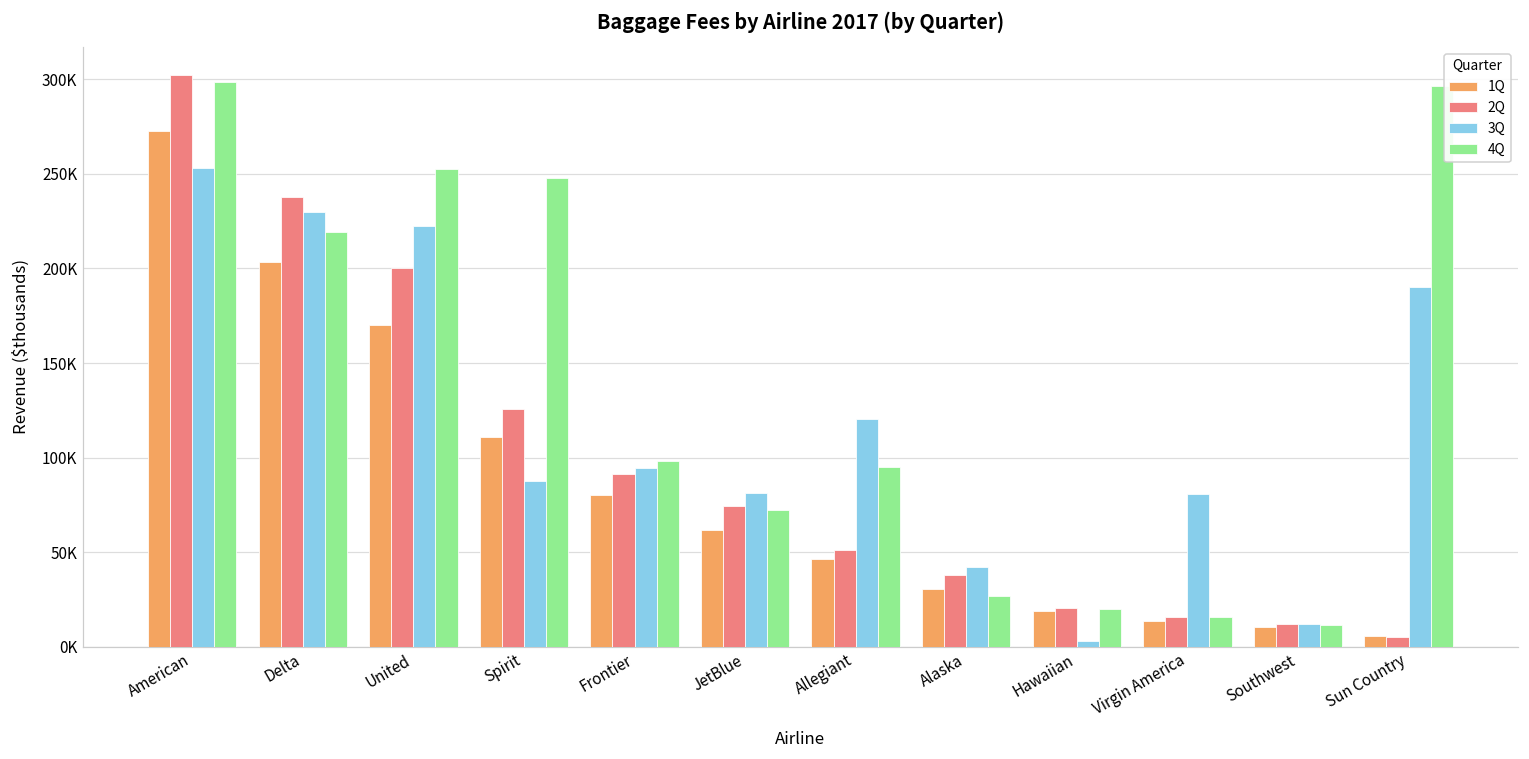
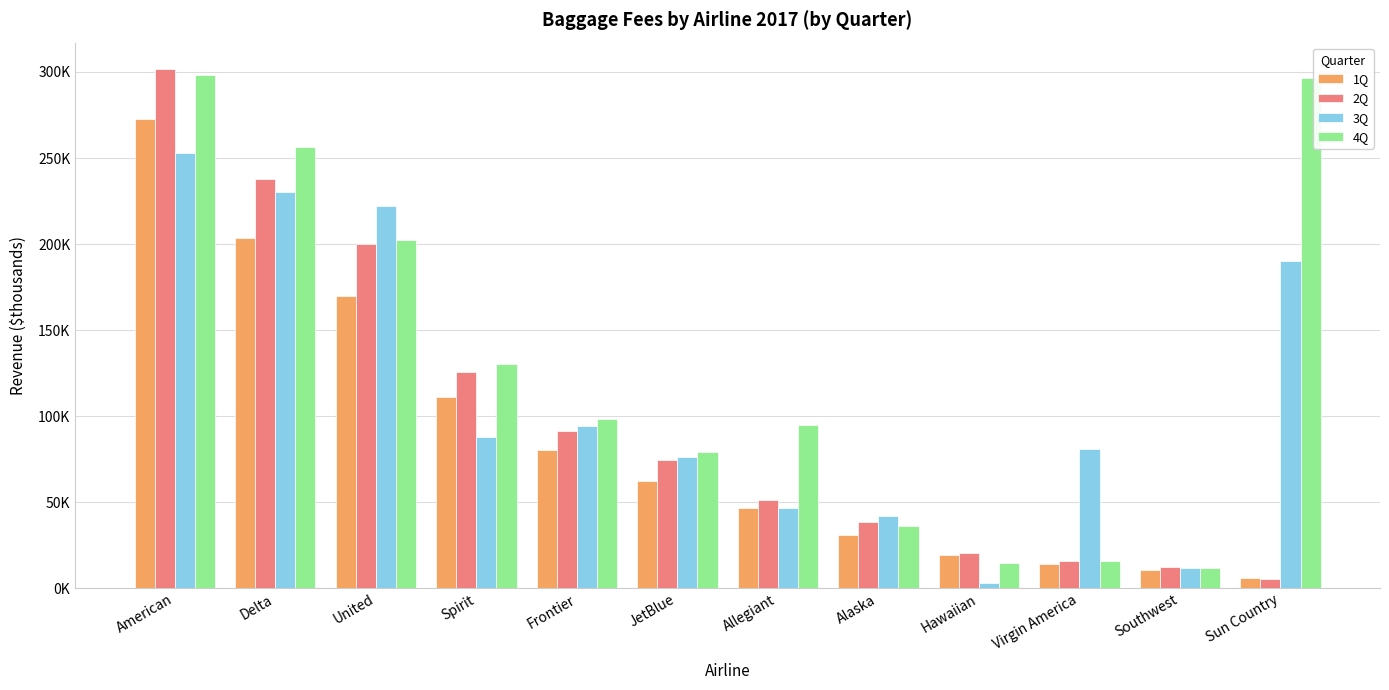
  {
    "3Q": {
      "American": 253000,
      "Delta": 230000,
      "United": 222000,
      "Spirit": 88000,
      "Frontier": 94000,
-     "JetBlue": 81000,
-     "Allegiant": 121000,
+     "JetBlue": 76000,
+     "Allegiant": 46000,
      "Alaska": 42000,
      "Hawaiian": 3000,
      "Virgin America": 81000,
      "Southwest": 12000,
      "Sun Country": 190000
    },
    "4Q": {
      "American": 299000,
-     "Delta": 219000,
-     "United": 253000,
-     "Spirit": 248000,
+     "Delta": 256000,
+     "United": 202000,
+     "Spirit": 130000,
      "Frontier": 98000,
-     "JetBlue": 72000,
+     "JetBlue": 79000,
      "Allegiant": 95000,
-     "Alaska": 27000,
-     "Hawaiian": 20000,
+     "Alaska": 36000,
+     "Hawaiian": 14000,
      "Virgin America": 16000,
      "Southwest": 11000,
      "Sun Country": 296000
    }
  }
